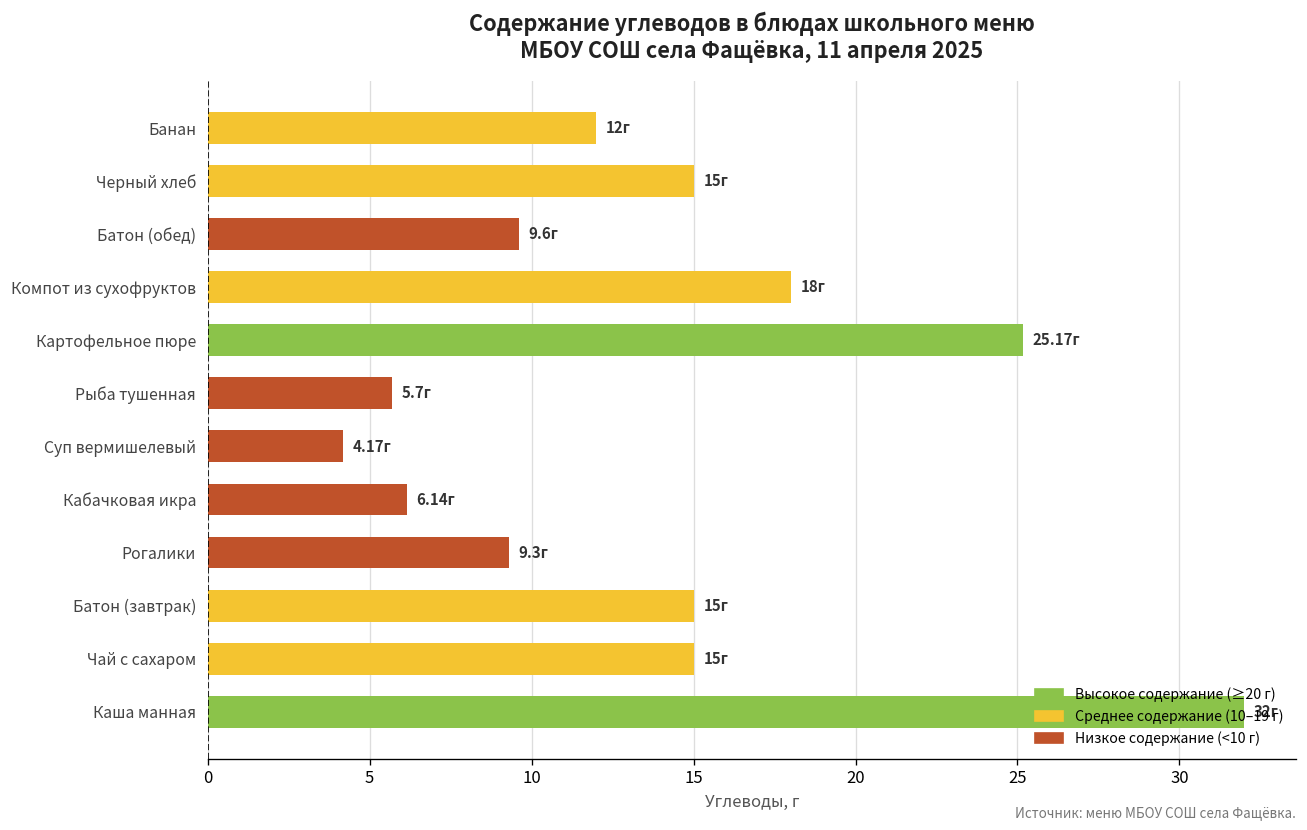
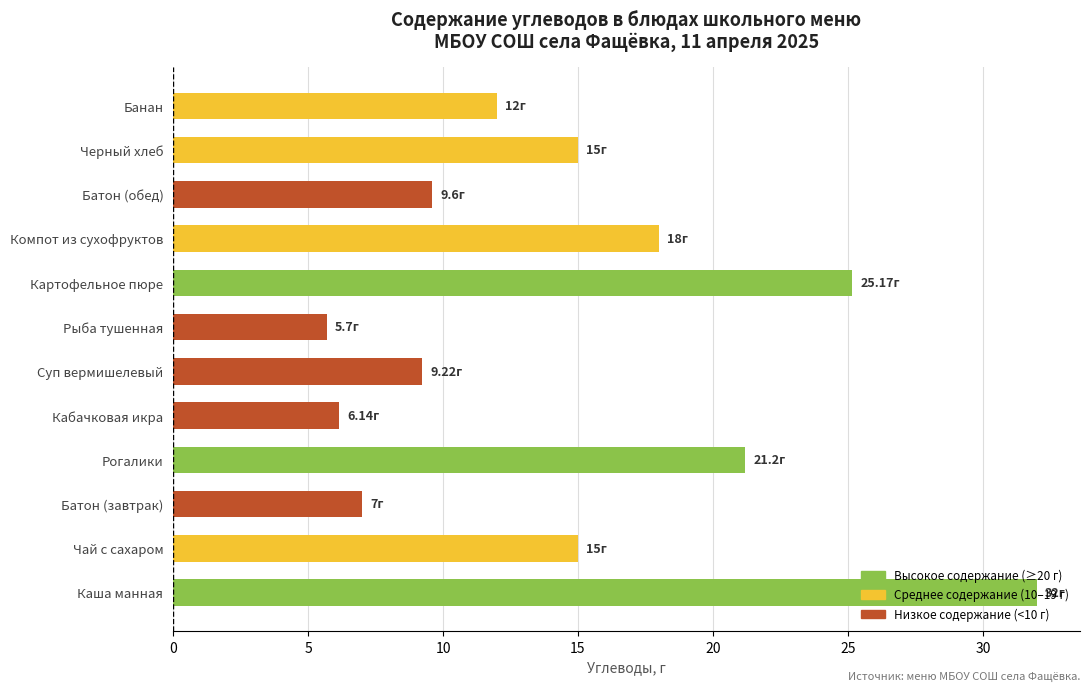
  {
    "Банан": "12г",
    "Черный хлеб": "15г",
    "Батон (обед)": "9.6г",
    "Компот из сухофруктов": "18г",
    "Картофельное пюре": "25.17г",
    "Рыба тушенная": "5.7г",
-   "Суп вермишелевый": "4.17г",
+   "Суп вермишелевый": "9.22г",
    "Кабачковая икра": "6.14г",
-   "Рогалики": "9.3г",
-   "Батон (завтрак)": "15г",
+   "Рогалики": "21.2г",
+   "Батон (завтрак)": "7г",
    "Чай с сахаром": "15г",
    "Каша манная": "32г"
  }
